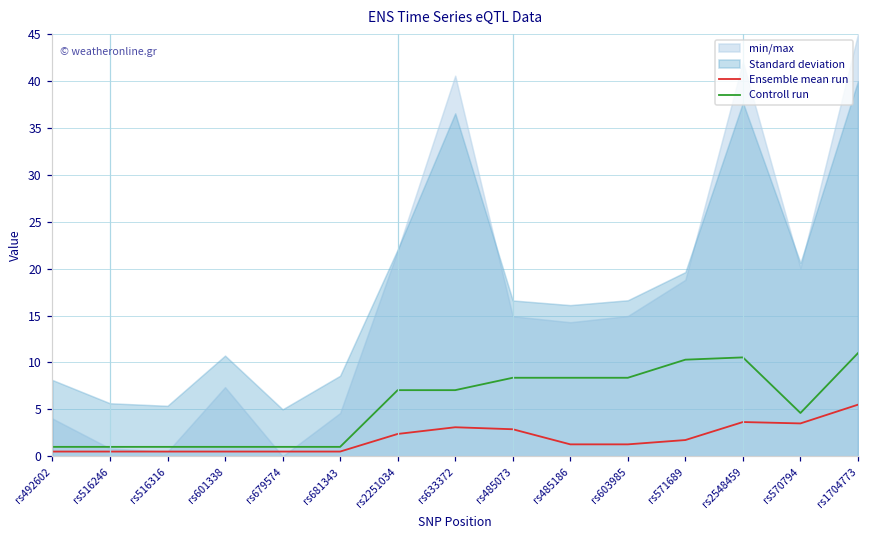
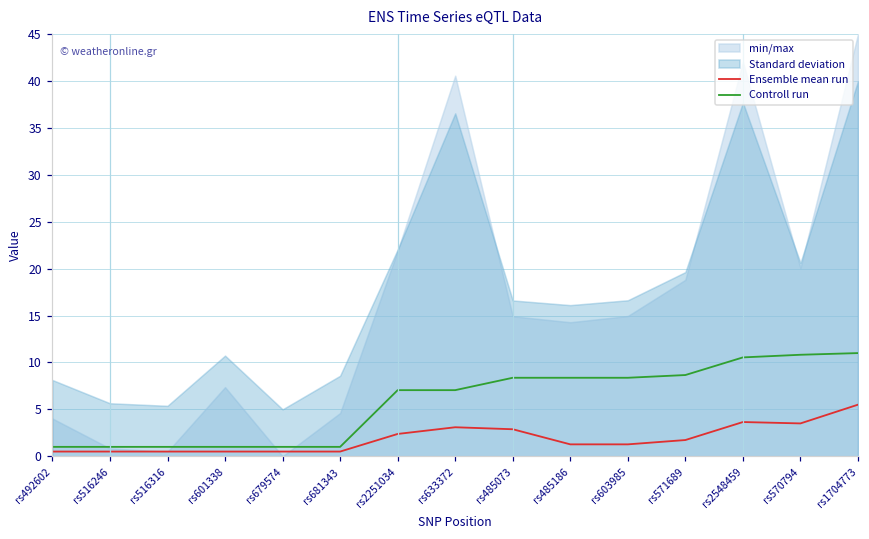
  {
    "Ensemble mean run": {
      "rs492602": 1,
      "rs516246": 1,
      "rs601338": 1,
      "rs679574": 1,
      "rs681343": 1,
      "rs2251034": 2,
      "rs633372": 3,
      "rs485073": 3,
      "rs485186": 1,
      "rs603985": 1,
      "rs571689": 2,
      "rs2548459": 4,
      "rs570794": 4,
      "rs1704773": 6
    },
    "Controll run": {
      "rs492602": 1,
      "rs516316": 1,
      "rs601338": 1,
      "rs679574": 1,
      "rs681343": 1,
      "rs2251034": 7,
      "rs633372": 7,
      "rs485073": 8,
      "rs485186": 8,
      "rs603985": 8,
-     "rs571689": 10,
+     "rs571689": 9,
      "rs2548459": 11,
-     "rs570794": 5,
+     "rs570794": 11,
      "rs1704773": 11
    }
  }
